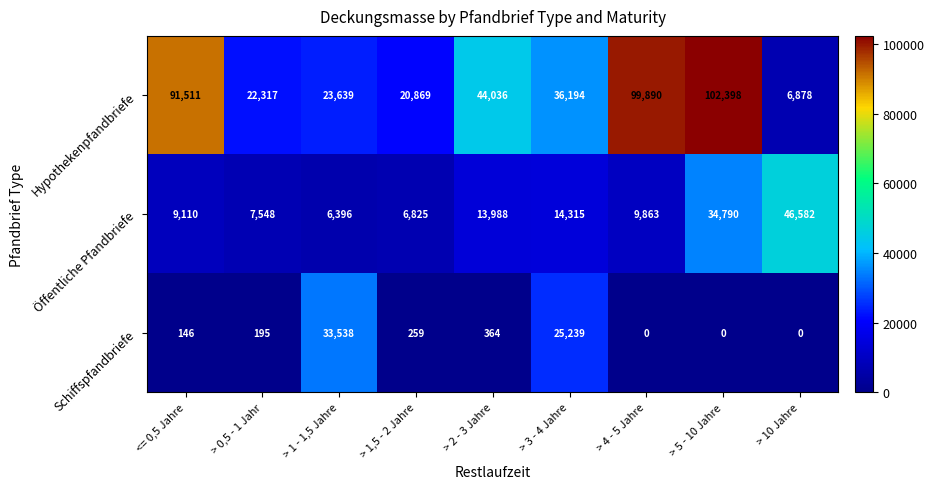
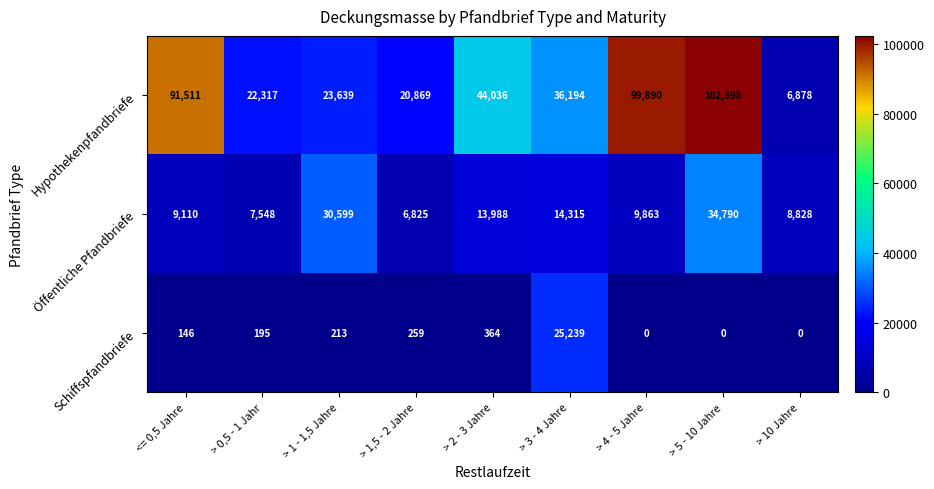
  {
    "Hypothekenpfandbriefe": {
      "<= 0,5 Jahre": "91,511",
      "> 0,5 - 1 Jahr": "22,317",
      "> 1 - 1,5 Jahre": "23,639",
      "> 1,5 - 2 Jahre": "20,869",
      "> 2 - 3 Jahre": "44,036",
      "> 3 - 4 Jahre": "36,194",
      "> 4 - 5 Jahre": "99,890",
      "> 5 - 10 Jahre": "102,398",
      "> 10 Jahre": "6,878"
    },
    "Öffentliche Pfandbriefe": {
      "<= 0,5 Jahre": "9,110",
      "> 0,5 - 1 Jahr": "7,548",
-     "> 1 - 1,5 Jahre": "6,396",
+     "> 1 - 1,5 Jahre": "30,599",
      "> 1,5 - 2 Jahre": "6,825",
      "> 2 - 3 Jahre": "13,988",
      "> 3 - 4 Jahre": "14,315",
      "> 4 - 5 Jahre": "9,863",
      "> 5 - 10 Jahre": "34,790",
-     "> 10 Jahre": "46,582"
+     "> 10 Jahre": "8,828"
    },
    "Schiffspfandbriefe": {
      "<= 0,5 Jahre": "146",
      "> 0,5 - 1 Jahr": "195",
-     "> 1 - 1,5 Jahre": "33,538",
+     "> 1 - 1,5 Jahre": "213",
      "> 1,5 - 2 Jahre": "259",
      "> 2 - 3 Jahre": "364",
      "> 3 - 4 Jahre": "25,239",
      "> 4 - 5 Jahre": "0",
      "> 5 - 10 Jahre": "0",
      "> 10 Jahre": "0"
    }
  }
